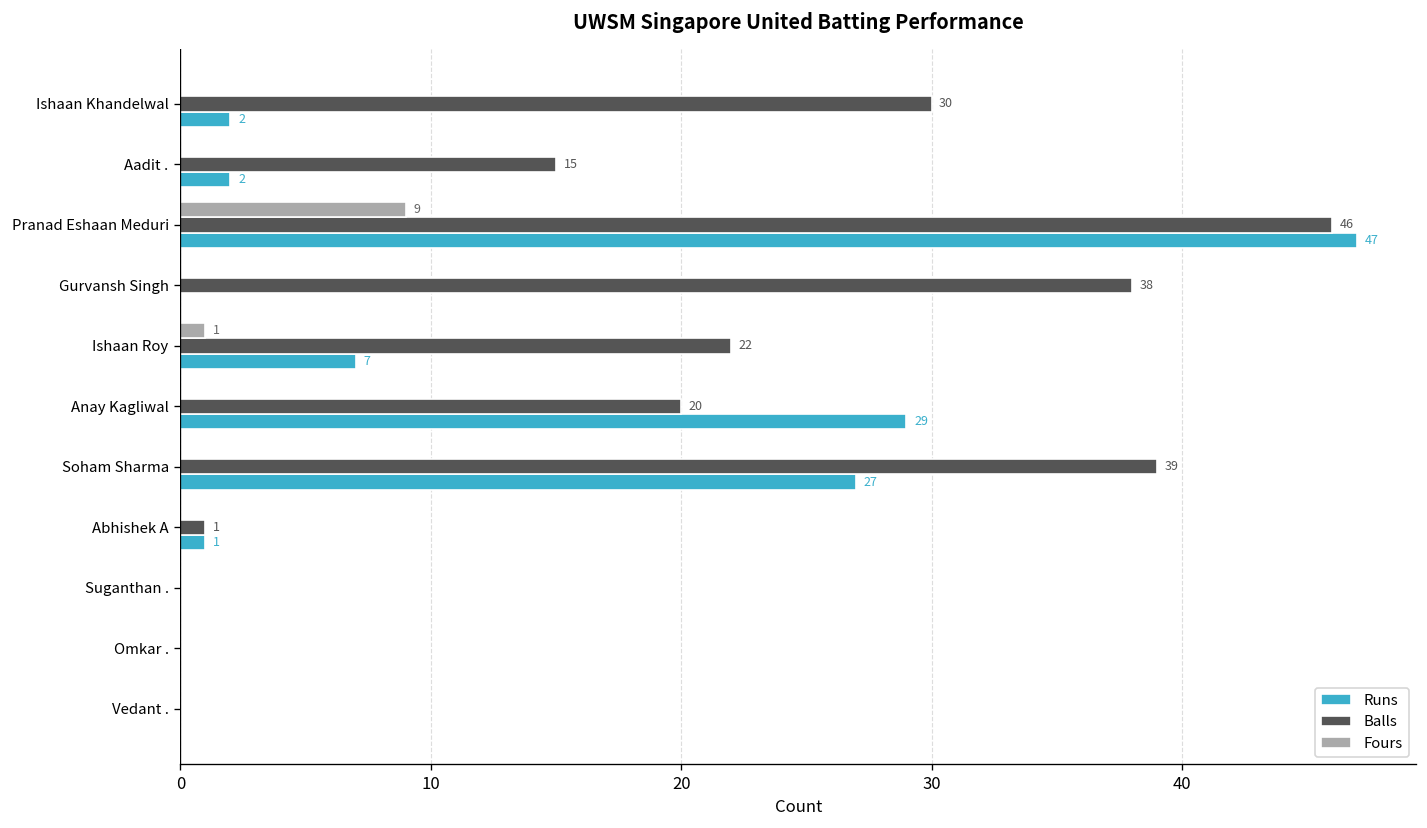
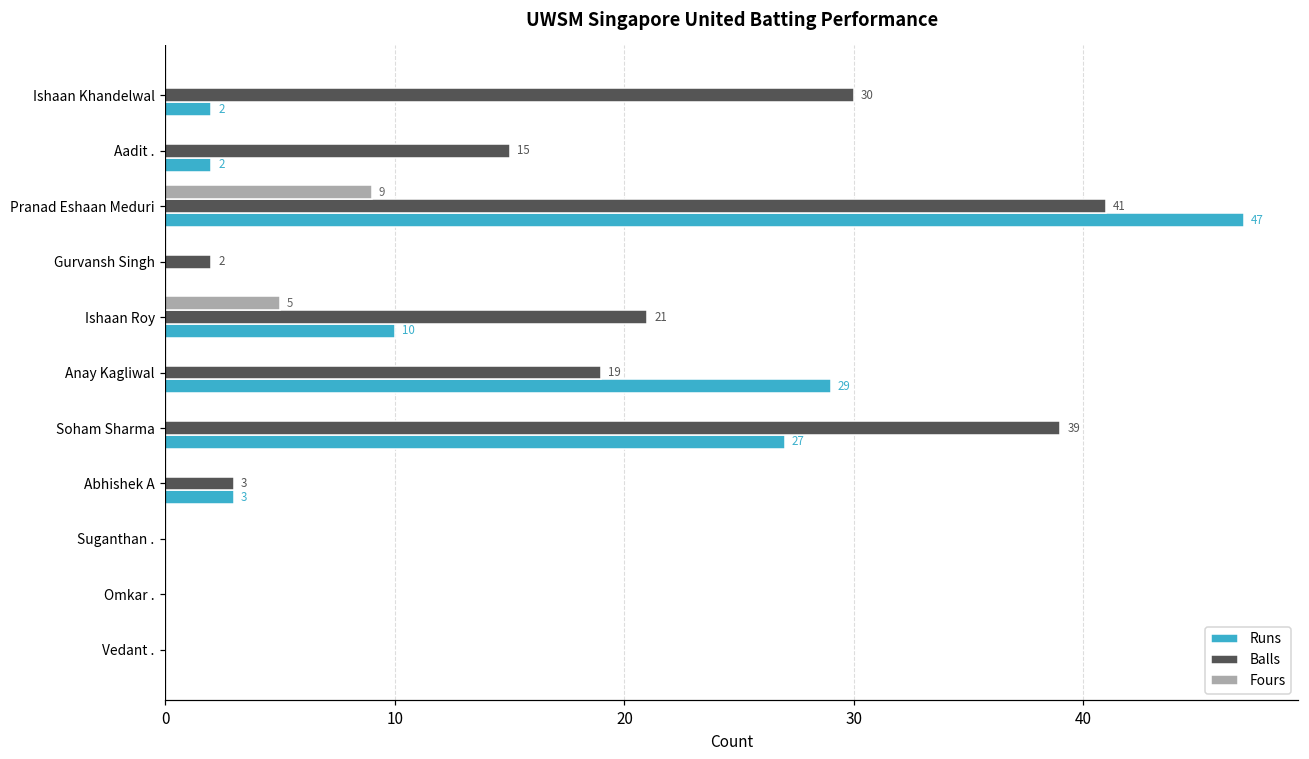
  {
    "Runs": {
      "Ishaan Khandelwal": 2,
      "Aadit .": 2,
      "Pranad Eshaan Meduri": 47,
-     "Ishaan Roy": 7,
+     "Ishaan Roy": 10,
      "Anay Kagliwal": 29,
      "Soham Sharma": 27,
-     "Abhishek A": 1
+     "Abhishek A": 3
    },
    "Balls": {
      "Ishaan Khandelwal": 30,
      "Aadit .": 15,
-     "Pranad Eshaan Meduri": 46,
-     "Gurvansh Singh": 38,
-     "Ishaan Roy": 22,
-     "Anay Kagliwal": 20,
+     "Pranad Eshaan Meduri": 41,
+     "Gurvansh Singh": 2,
+     "Ishaan Roy": 21,
+     "Anay Kagliwal": 19,
      "Soham Sharma": 39,
-     "Abhishek A": 1
+     "Abhishek A": 3
    },
    "Fours": {
      "Pranad Eshaan Meduri": 9,
-     "Ishaan Roy": 1
+     "Ishaan Roy": 5
    }
  }
